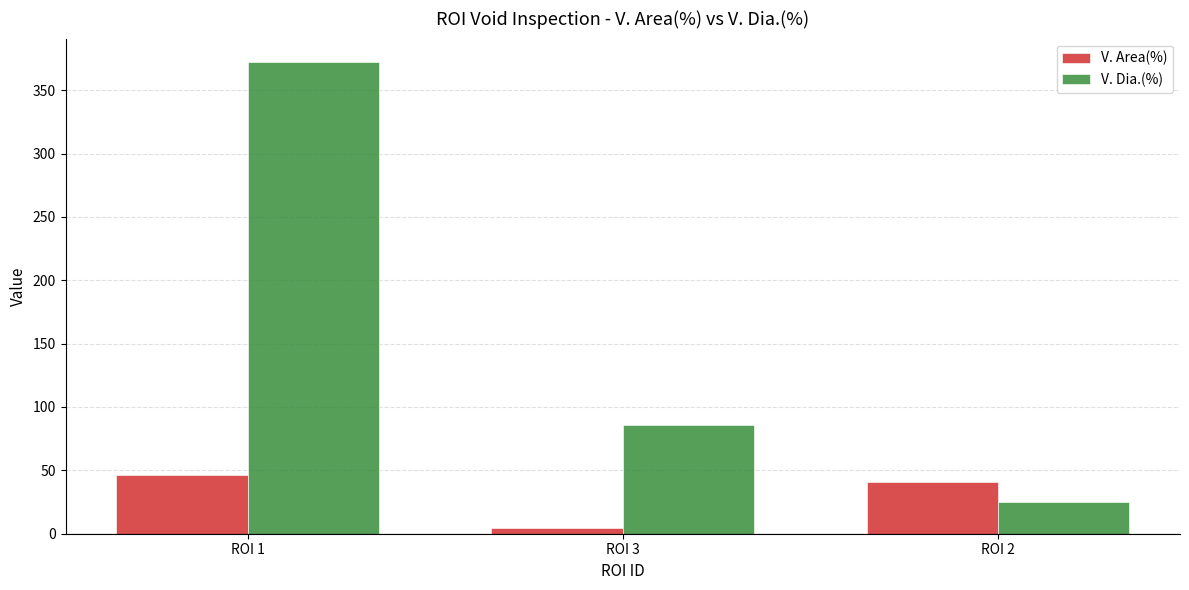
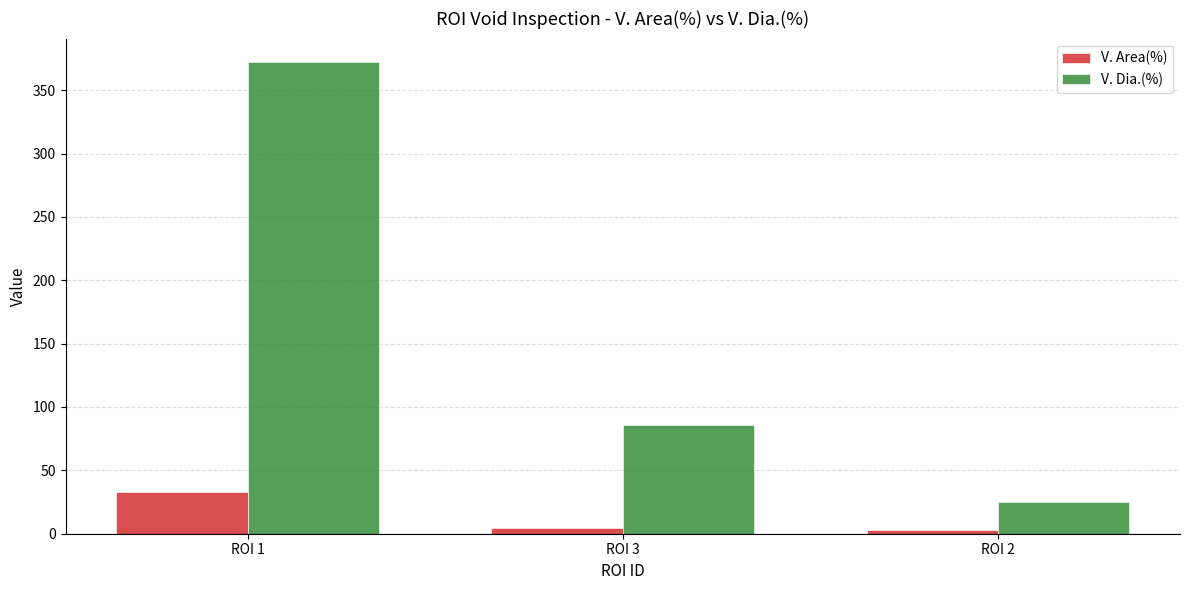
  {
    "V. Area(%)": {
-     "ROI 1": 47,
+     "ROI 1": 33,
      "ROI 3": 4,
-     "ROI 2": 41
+     "ROI 2": 3
    },
    "V. Dia.(%)": {
      "ROI 1": 372,
      "ROI 3": 86,
      "ROI 2": 25
    }
  }
